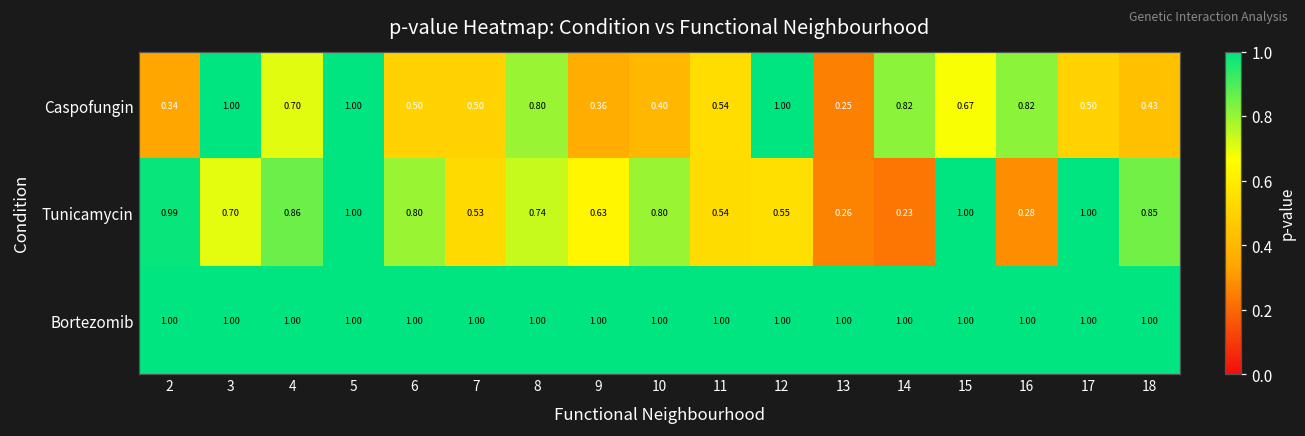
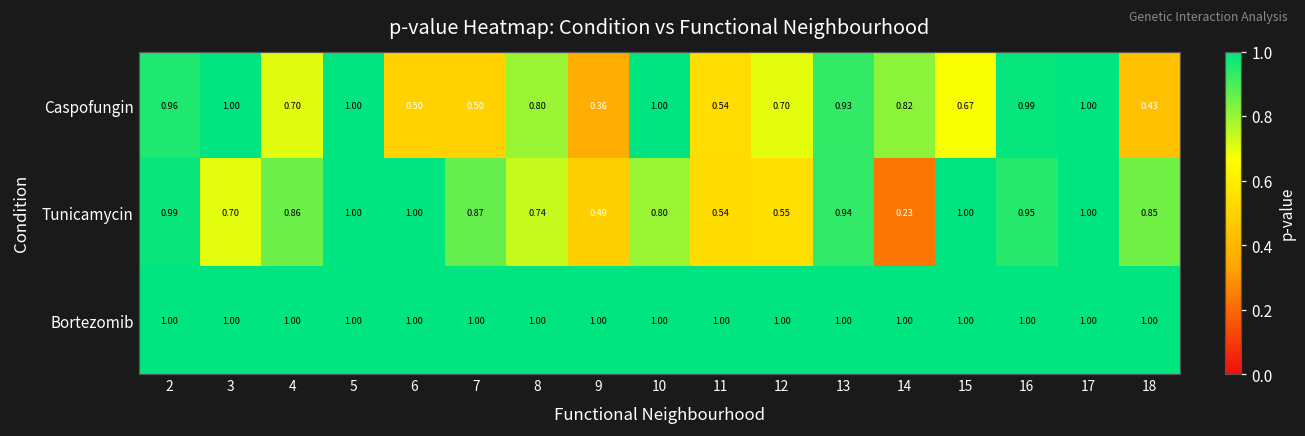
  {
    "Caspofungin": {
-     "2": 0.34,
+     "2": 0.96,
      "3": 1.00,
      "4": 0.70,
      "5": 1.00,
      "6": 0.50,
      "7": 0.50,
      "8": 0.80,
      "9": 0.36,
-     "10": 0.40,
+     "10": 1.00,
      "11": 0.54,
-     "12": 1.00,
-     "13": 0.25,
+     "12": 0.70,
+     "13": 0.93,
      "14": 0.82,
      "15": 0.67,
-     "16": 0.82,
-     "17": 0.50,
+     "16": 0.99,
+     "17": 1.00,
      "18": 0.43
    },
    "Tunicamycin": {
      "2": 0.99,
      "3": 0.70,
      "4": 0.86,
      "5": 1.00,
-     "6": 0.80,
-     "7": 0.53,
+     "6": 1.00,
+     "7": 0.87,
      "8": 0.74,
-     "9": 0.63,
+     "9": 0.49,
      "10": 0.80,
      "11": 0.54,
      "12": 0.55,
-     "13": 0.26,
+     "13": 0.94,
      "14": 0.23,
      "15": 1.00,
-     "16": 0.28,
+     "16": 0.95,
      "17": 1.00,
      "18": 0.85
    },
    "Bortezomib": {
      "2": 1.00,
      "3": 1.00,
      "4": 1.00,
      "5": 1.00,
      "6": 1.00,
      "7": 1.00,
      "8": 1.00,
      "9": 1.00,
      "10": 1.00,
      "11": 1.00,
      "12": 1.00,
      "13": 1.00,
      "14": 1.00,
      "15": 1.00,
      "16": 1.00,
      "17": 1.00,
      "18": 1.00
    }
  }
